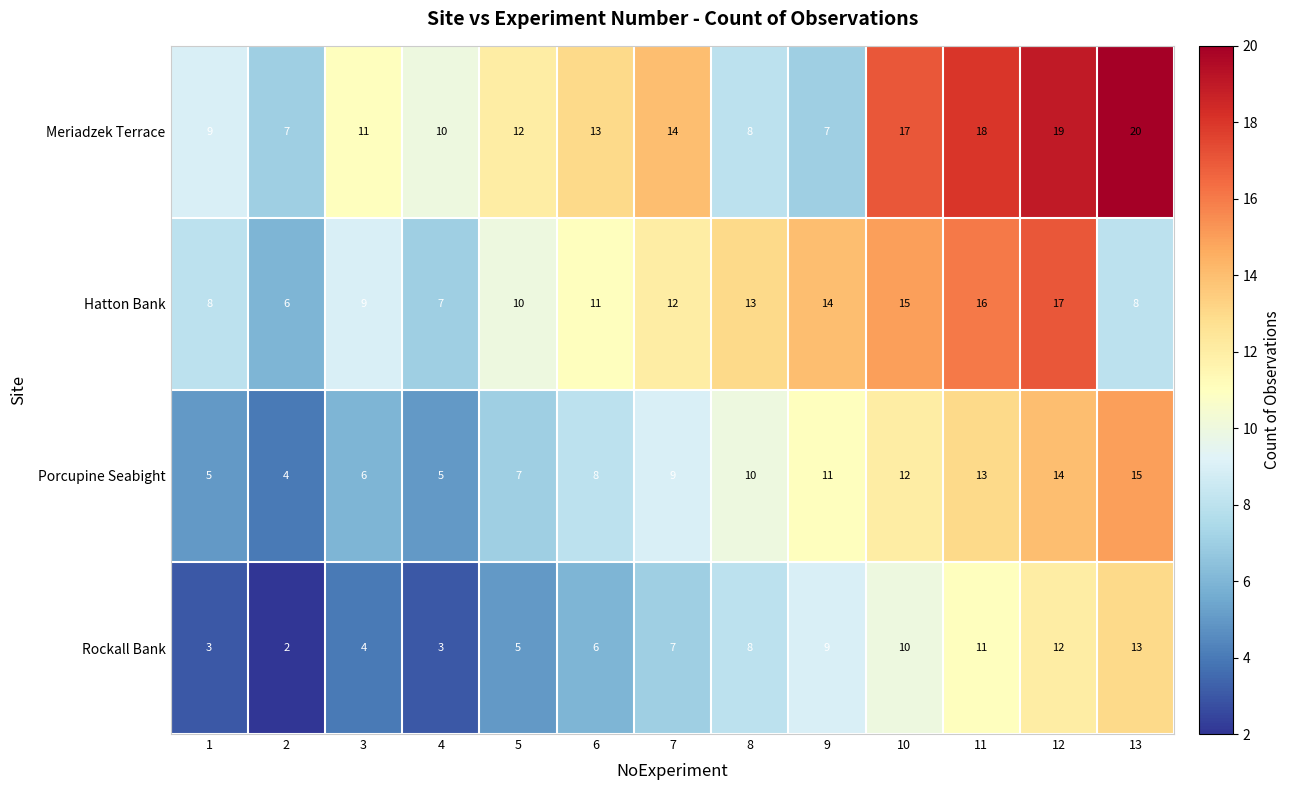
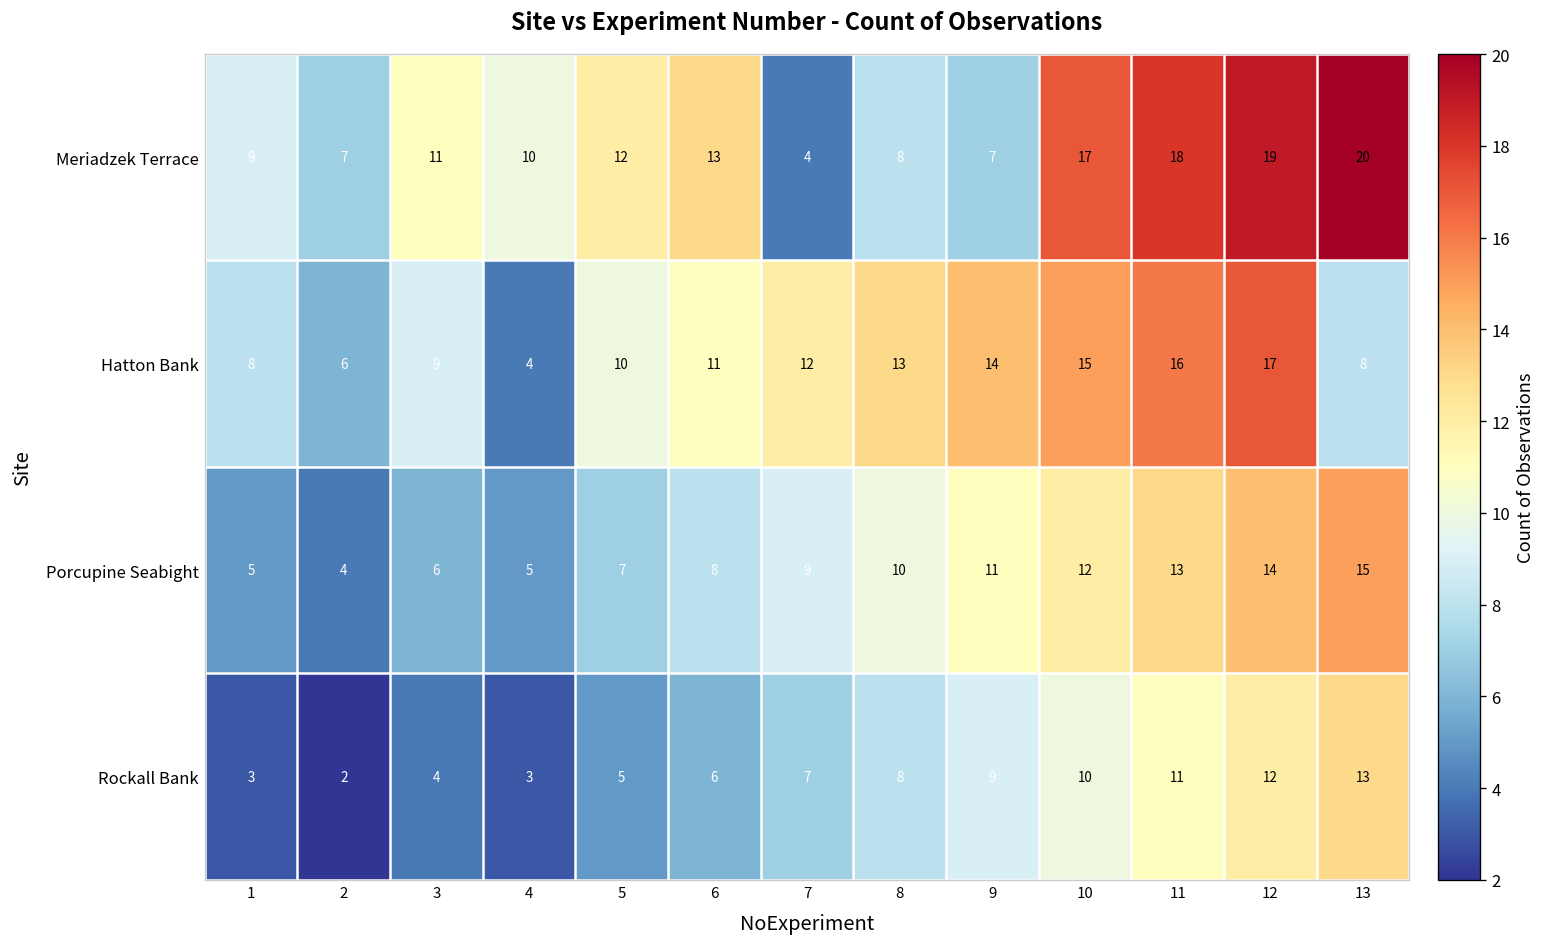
  {
    "Meriadzek Terrace": {
      "2": 7,
      "3": 11,
      "4": 10,
      "5": 12,
      "6": 13,
-     "7": 14,
+     "7": 4,
      "8": 8,
      "9": 7,
      "10": 17,
      "11": 18,
      "12": 19,
      "13": 20
    },
    "Hatton Bank": {
      "1": 8,
      "2": 6,
-     "4": 7,
+     "4": 4,
      "5": 10,
      "6": 11,
      "7": 12,
      "8": 13,
      "9": 14,
      "10": 15,
      "11": 16,
      "12": 17,
      "13": 8
    },
    "Porcupine Seabight": {
      "1": 5,
      "2": 4,
      "3": 6,
      "4": 5,
      "5": 7,
      "6": 8,
      "8": 10,
      "9": 11,
      "10": 12,
      "11": 13,
      "12": 14,
      "13": 15
    },
    "Rockall Bank": {
      "1": 3,
      "2": 2,
      "3": 4,
      "4": 3,
      "5": 5,
      "6": 6,
      "7": 7,
      "8": 8,
      "10": 10,
      "11": 11,
      "12": 12,
      "13": 13
    }
  }
